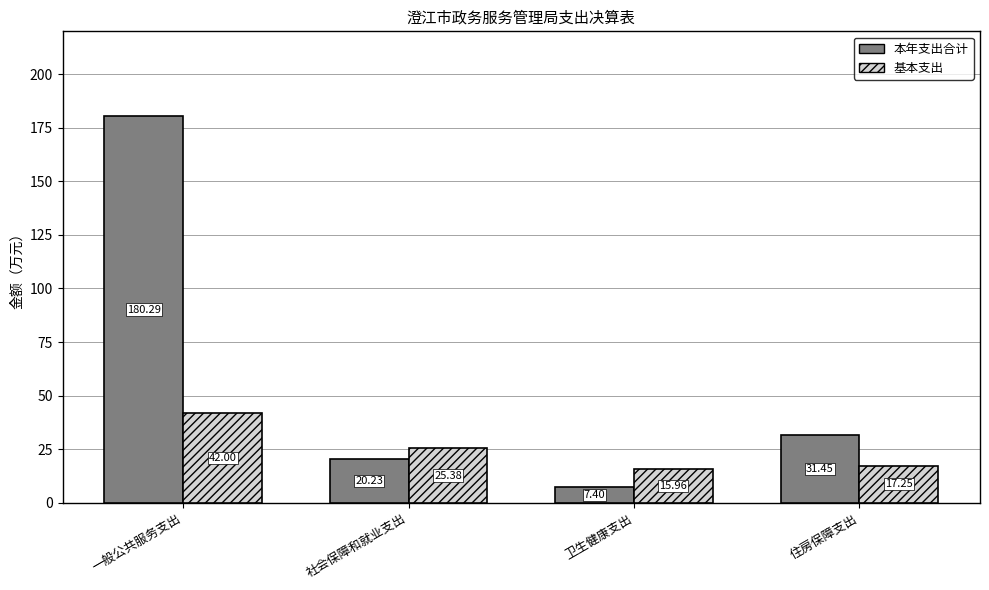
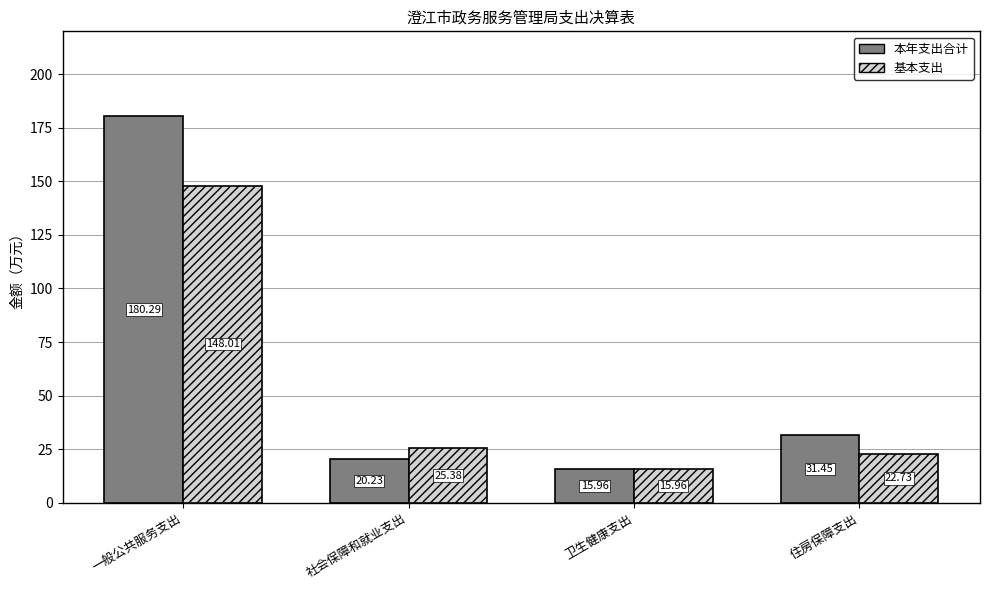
  {
    "本年支出合计": {
-     "卫生健康支出": 7.40
+     "卫生健康支出": 15.96
    },
    "基本支出": {
-     "一般公共服务支出": 42.00,
-     "住房保障支出": 17.25
+     "一般公共服务支出": 148.01,
+     "住房保障支出": 22.73
    }
  }
